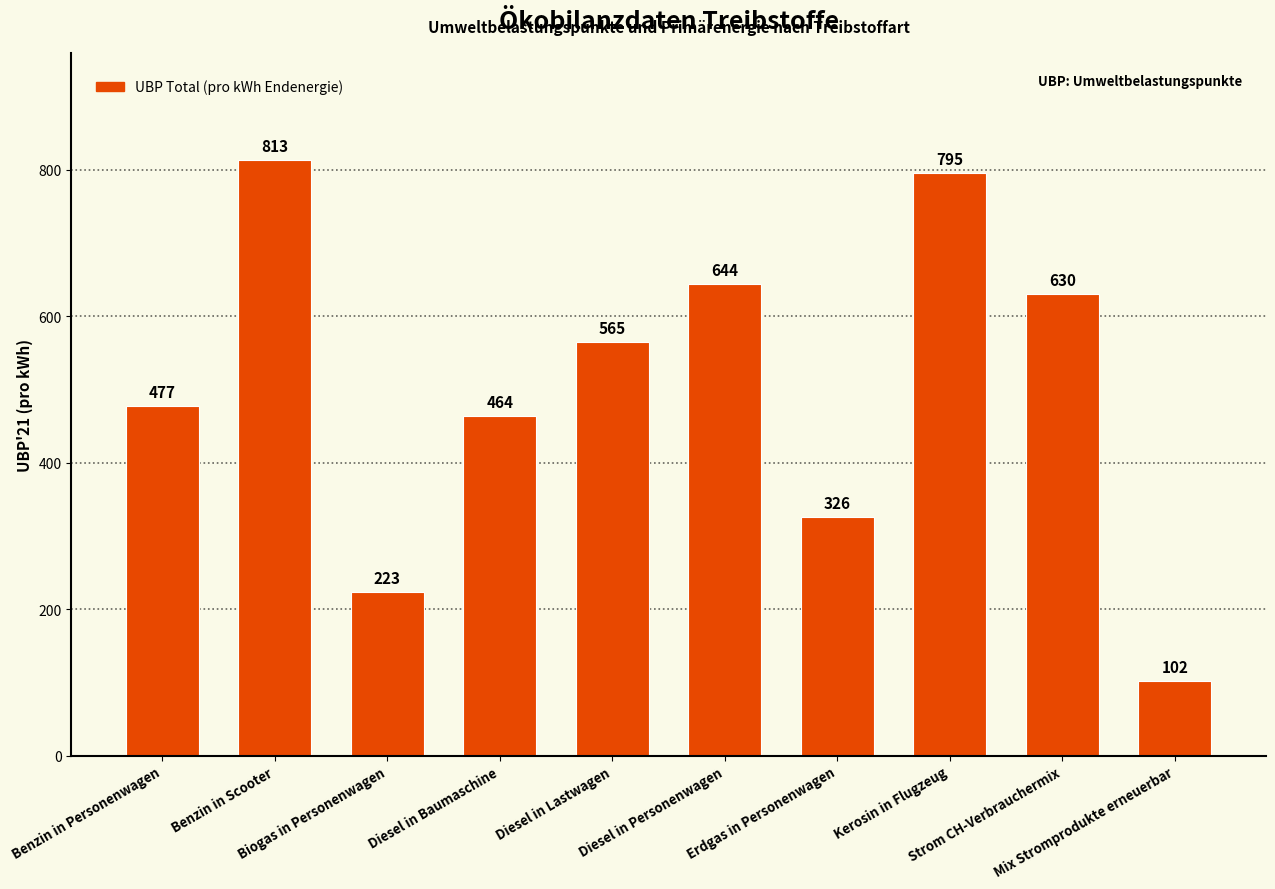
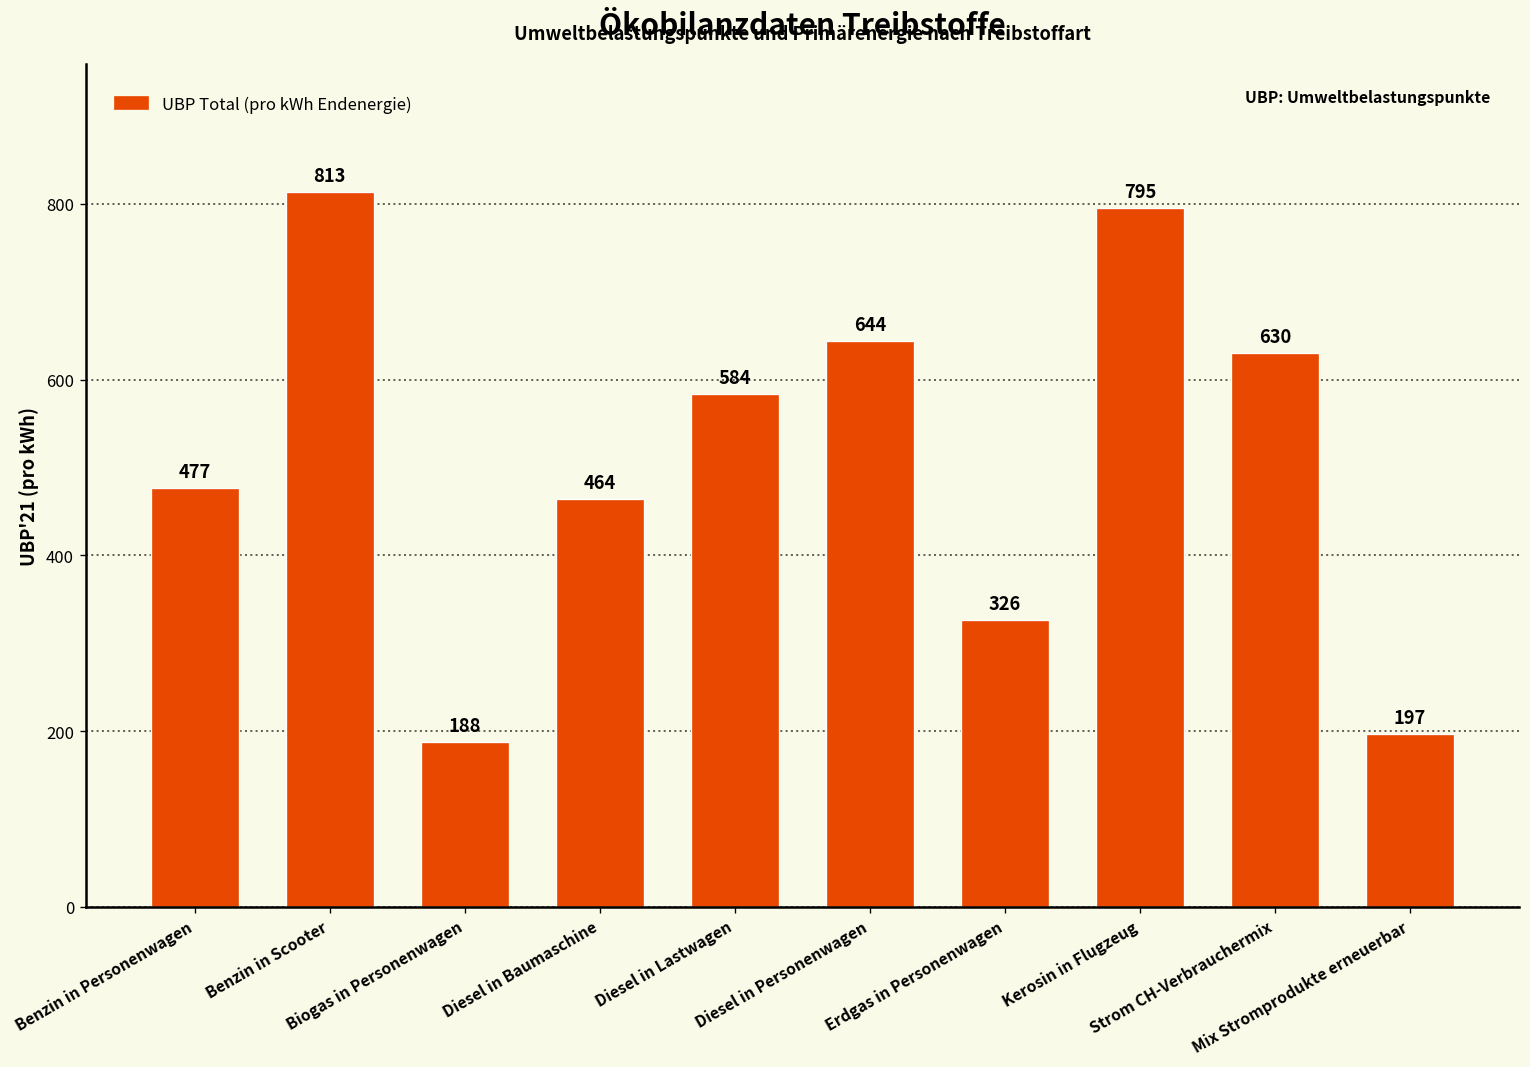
  {
    "Benzin in Personenwagen": 477,
    "Benzin in Scooter": 813,
-   "Biogas in Personenwagen": 223,
+   "Biogas in Personenwagen": 188,
    "Diesel in Baumaschine": 464,
-   "Diesel in Lastwagen": 565,
+   "Diesel in Lastwagen": 584,
    "Diesel in Personenwagen": 644,
    "Erdgas in Personenwagen": 326,
    "Kerosin in Flugzeug": 795,
    "Strom CH-Verbrauchermix": 630,
-   "Mix Stromprodukte erneuerbar": 102
+   "Mix Stromprodukte erneuerbar": 197
  }
